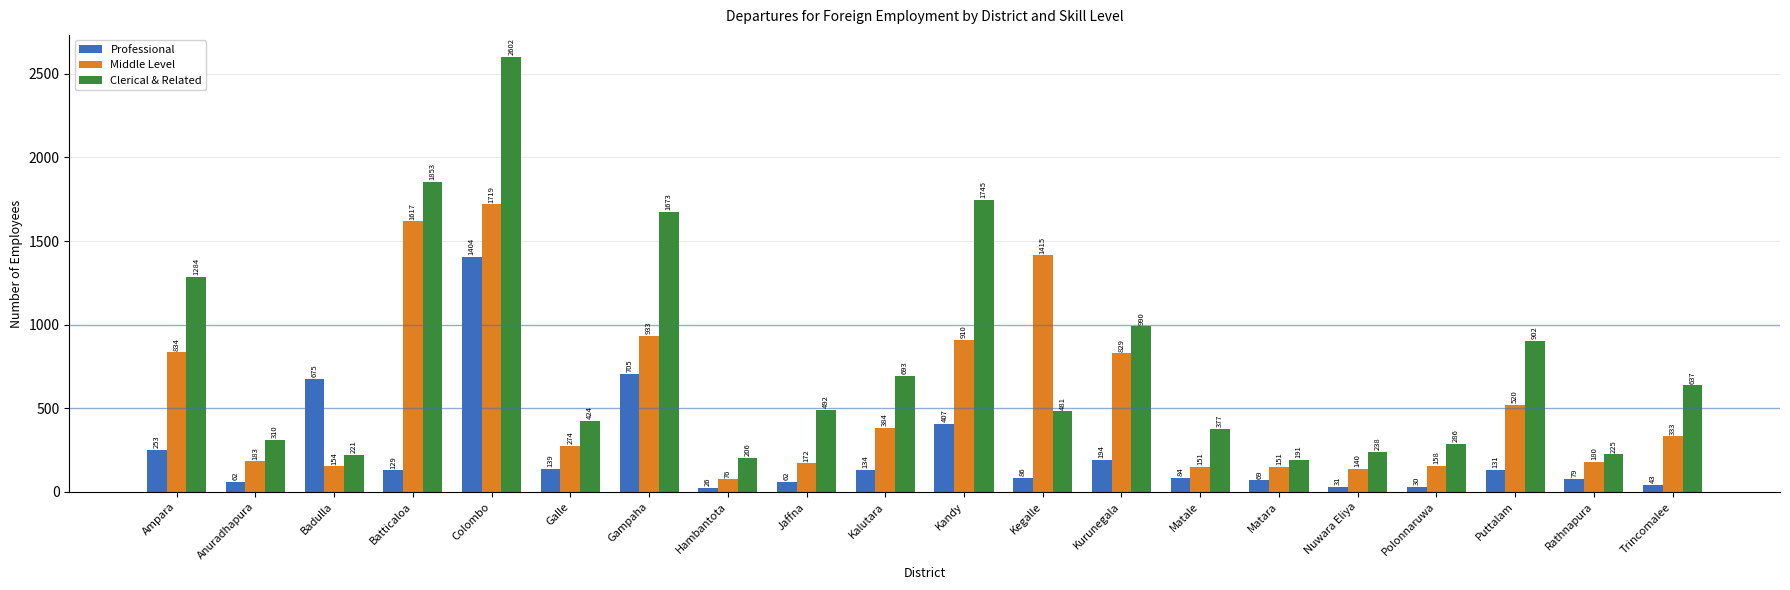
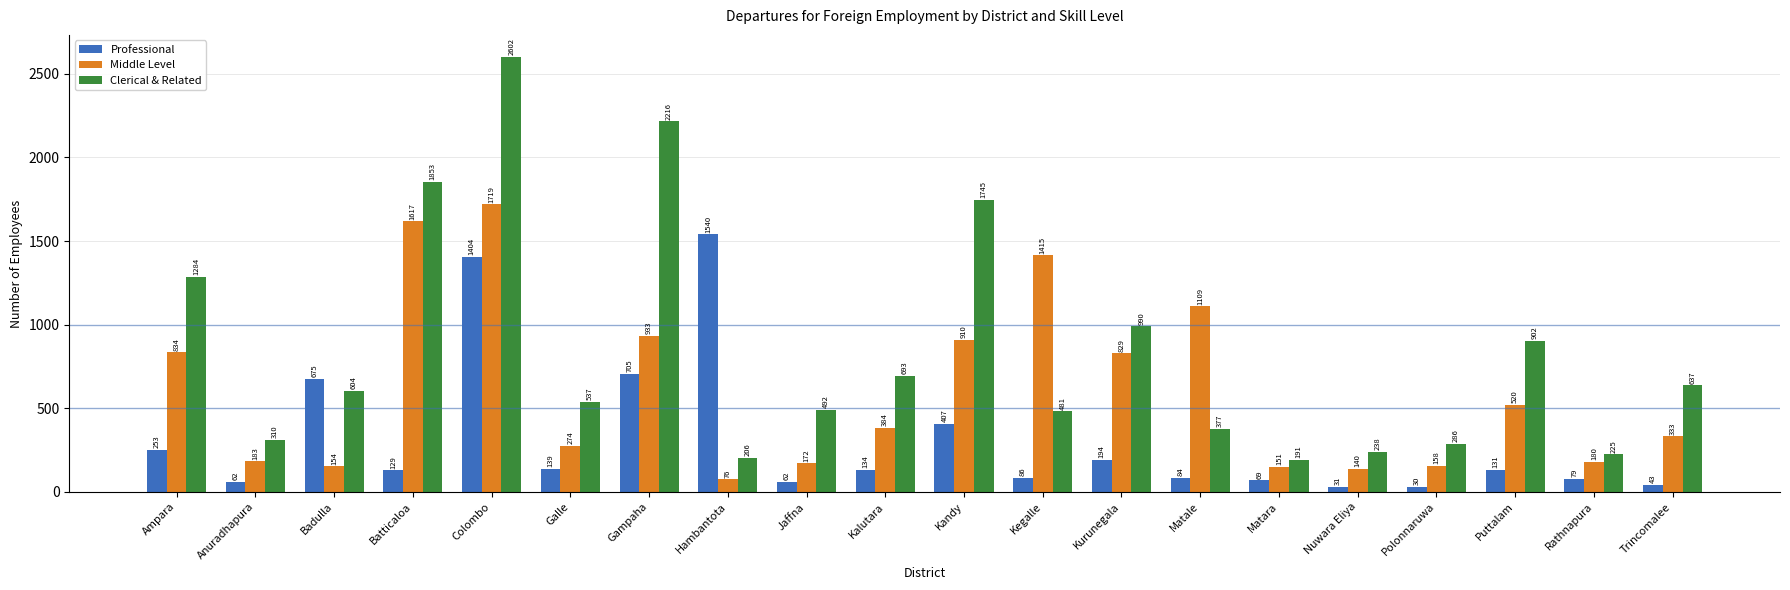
  {
    "Professional": {
      "Ampara": 253,
      "Anuradhapura": 62,
      "Badulla": 675,
      "Batticaloa": 129,
      "Colombo": 1404,
      "Galle": 139,
      "Gampaha": 705,
-     "Hambantota": 26,
+     "Hambantota": 1540,
      "Jaffna": 62,
      "Kalutara": 134,
      "Kandy": 407,
      "Kegalle": 86,
      "Kurunegala": 194,
      "Matale": 84,
      "Matara": 69,
      "Nuwara Eliya": 31,
      "Polonnaruwa": 30,
      "Puttalam": 131,
      "Rathnapura": 79,
      "Trincomalee": 43
    },
    "Middle Level": {
      "Ampara": 834,
      "Anuradhapura": 183,
      "Badulla": 154,
      "Batticaloa": 1617,
      "Colombo": 1719,
      "Galle": 274,
      "Gampaha": 933,
      "Hambantota": 76,
      "Jaffna": 172,
      "Kalutara": 384,
      "Kandy": 910,
      "Kegalle": 1415,
      "Kurunegala": 829,
-     "Matale": 151,
+     "Matale": 1109,
      "Matara": 151,
      "Nuwara Eliya": 140,
      "Polonnaruwa": 158,
      "Puttalam": 520,
      "Rathnapura": 180,
      "Trincomalee": 333
    },
    "Clerical & Related": {
      "Ampara": 1284,
      "Anuradhapura": 310,
-     "Badulla": 221,
+     "Badulla": 604,
      "Batticaloa": 1853,
      "Colombo": 2602,
-     "Galle": 424,
-     "Gampaha": 1673,
+     "Galle": 537,
+     "Gampaha": 2216,
      "Hambantota": 206,
      "Jaffna": 492,
      "Kalutara": 693,
      "Kandy": 1745,
      "Kegalle": 481,
      "Kurunegala": 990,
      "Matale": 377,
      "Matara": 191,
      "Nuwara Eliya": 238,
      "Polonnaruwa": 286,
      "Puttalam": 902,
      "Rathnapura": 225,
      "Trincomalee": 637
    }
  }
